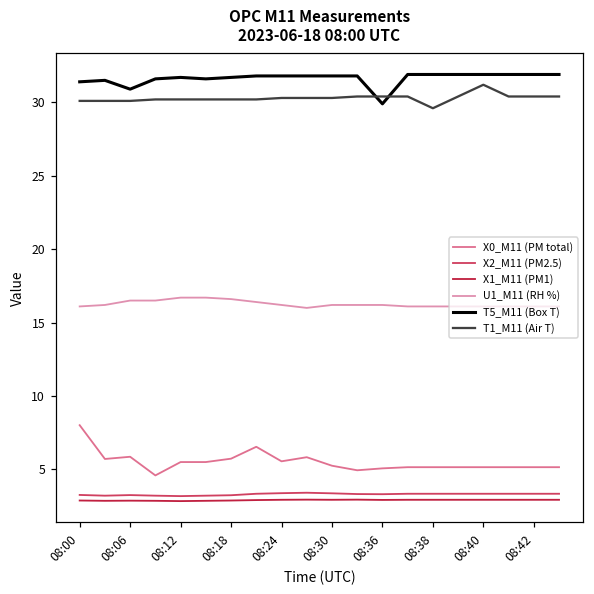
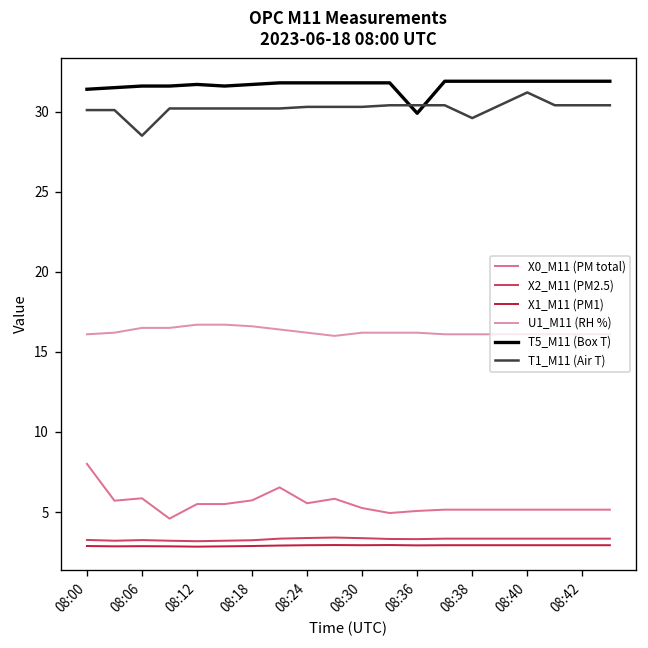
  {
    "T5_M11 (Box T)": {
      "08:00": 31.4,
-     "08:06": 30.9,
+     "08:06": 31.6,
      "08:12": 31.7,
      "08:18": 31.7,
      "08:24": 31.8,
      "08:30": 31.8,
      "08:36": 29.9,
      "08:38": 31.9,
      "08:40": 31.9,
      "08:42": 31.9
    },
    "T1_M11 (Air T)": {
      "08:00": 30.1,
-     "08:06": 30.1,
+     "08:06": 28.5,
      "08:12": 30.2,
      "08:18": 30.2,
      "08:24": 30.3,
      "08:30": 30.3,
      "08:36": 30.4,
      "08:38": 29.6,
      "08:40": 31.2,
      "08:42": 30.4
    }
  }
